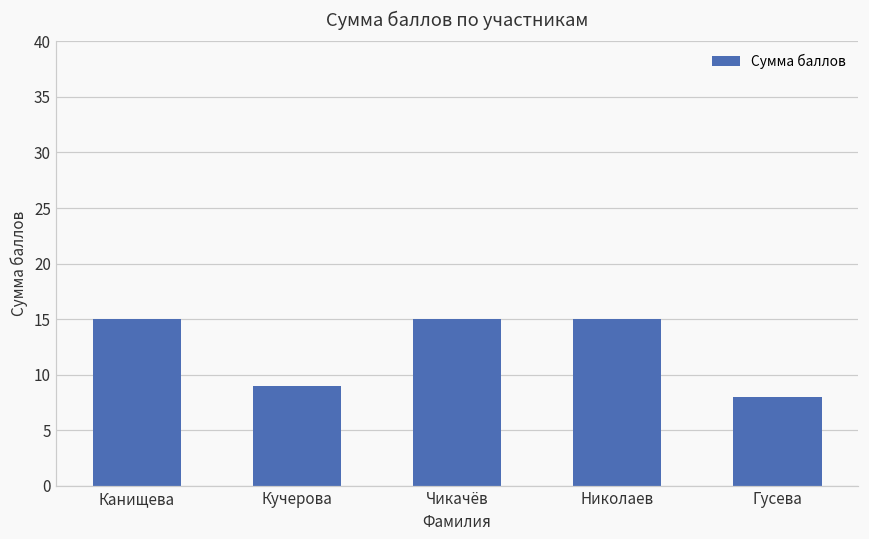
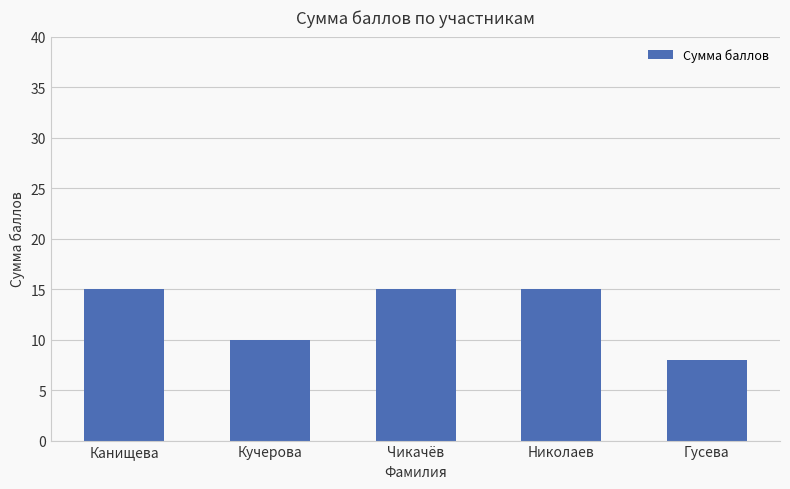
  {
    "Канищева": 15,
-   "Кучерова": 9,
+   "Кучерова": 10,
    "Чикачёв": 15,
    "Николаев": 15,
    "Гусева": 8
  }
